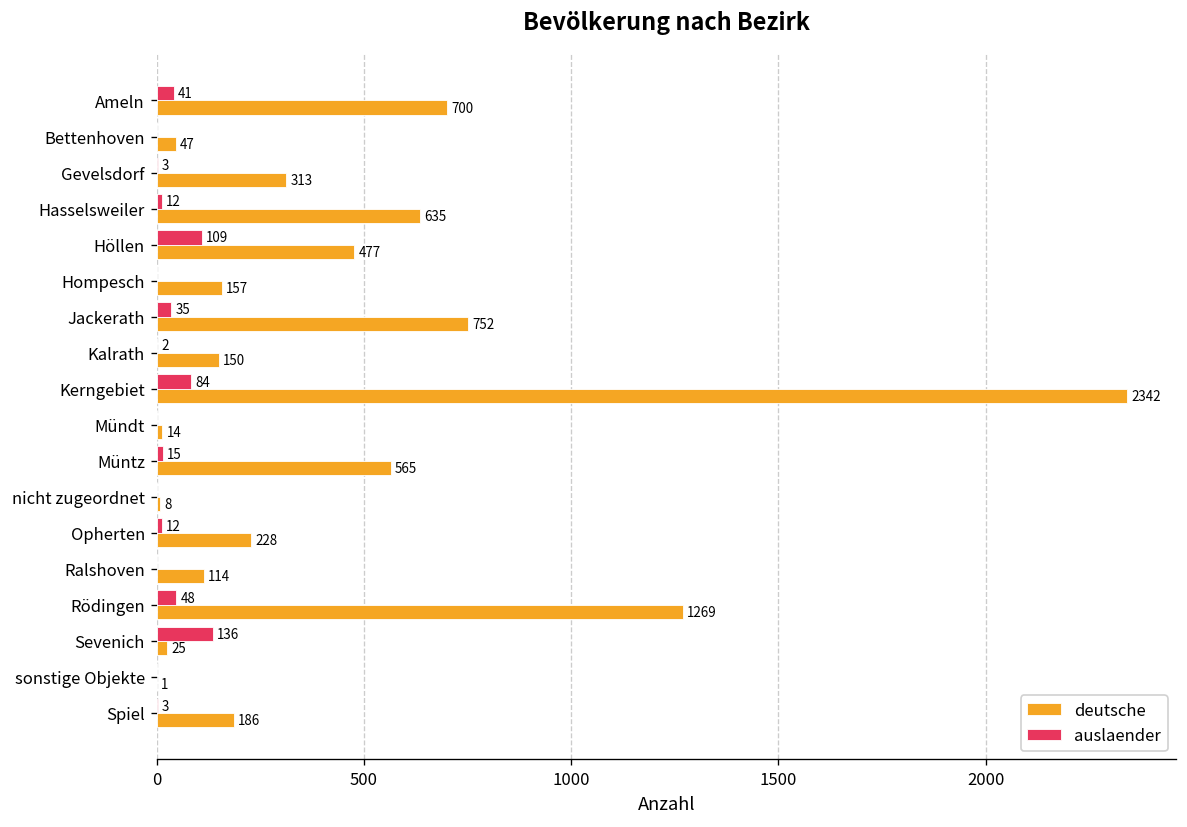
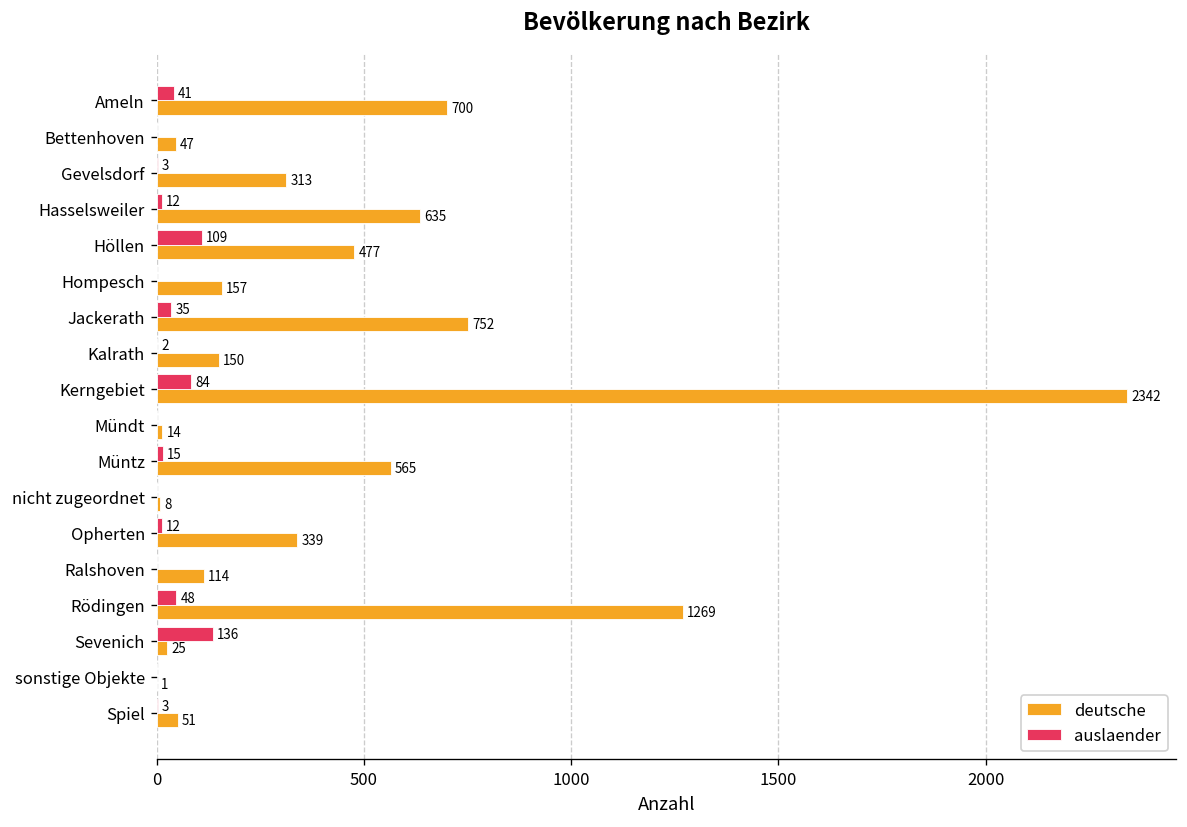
  {
    "deutsche": {
      "Ameln": 700,
      "Bettenhoven": 47,
      "Gevelsdorf": 313,
      "Hasselsweiler": 635,
      "Höllen": 477,
      "Hompesch": 157,
      "Jackerath": 752,
      "Kalrath": 150,
      "Kerngebiet": 2342,
      "Mündt": 14,
      "Müntz": 565,
      "nicht zugeordnet": 8,
-     "Opherten": 228,
+     "Opherten": 339,
      "Ralshoven": 114,
      "Rödingen": 1269,
      "Sevenich": 25,
      "sonstige Objekte": 1,
-     "Spiel": 186
+     "Spiel": 51
    },
    "auslaender": {
      "Ameln": 41,
      "Gevelsdorf": 3,
      "Hasselsweiler": 12,
      "Höllen": 109,
      "Jackerath": 35,
      "Kalrath": 2,
      "Kerngebiet": 84,
      "Müntz": 15,
      "Opherten": 12,
      "Rödingen": 48,
      "Sevenich": 136,
      "Spiel": 3
    }
  }
